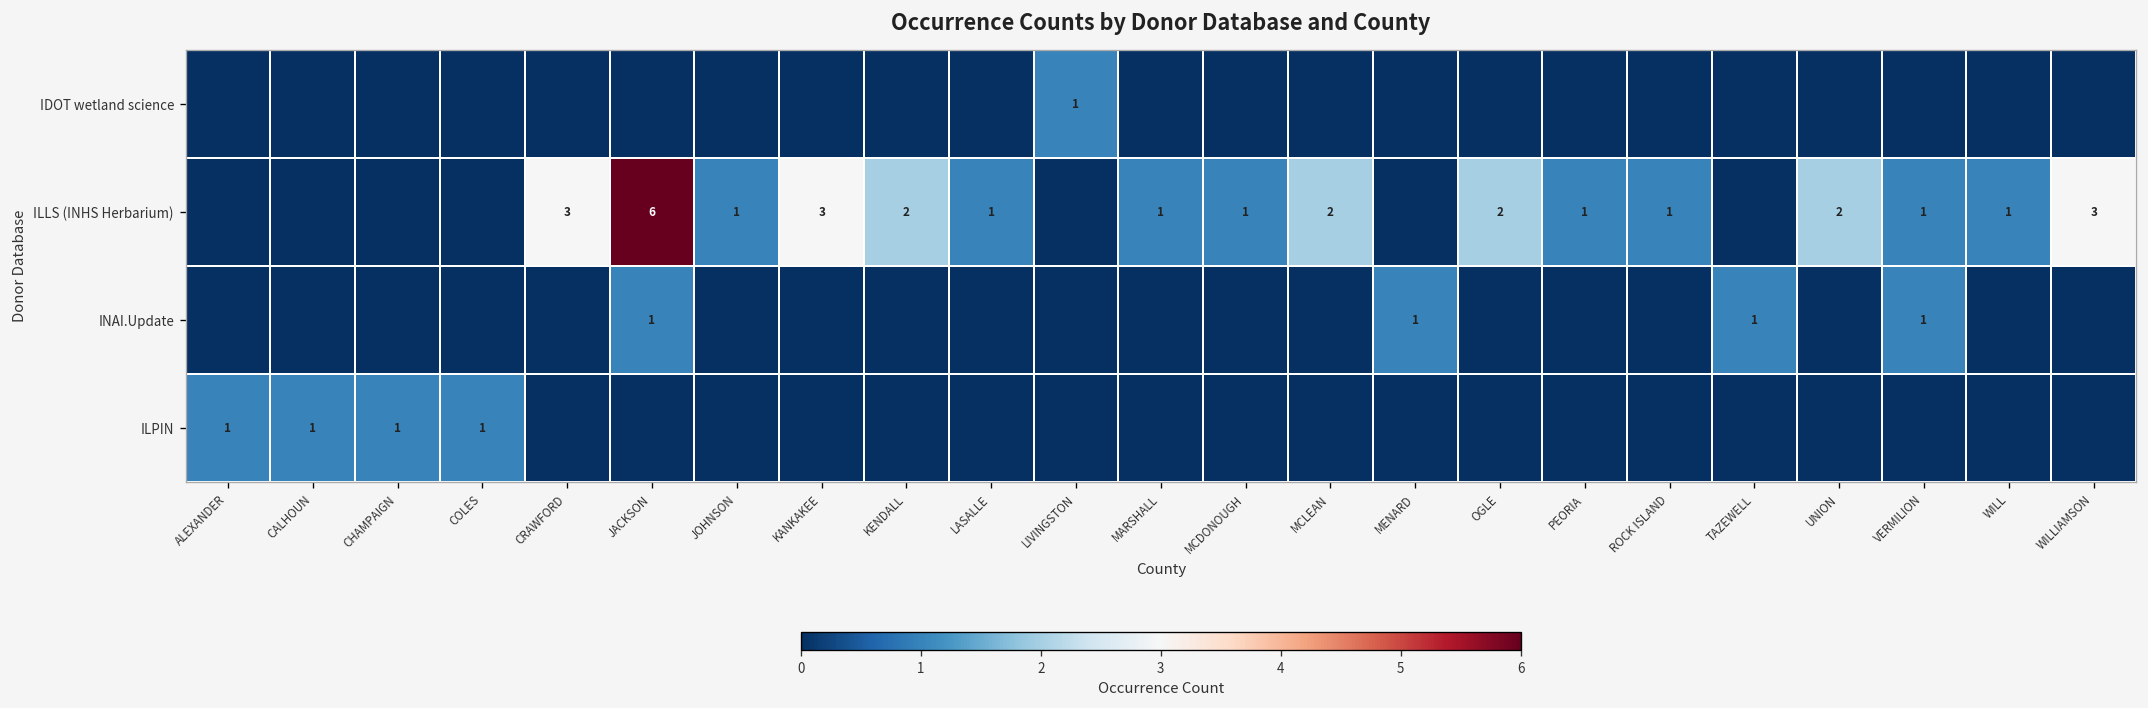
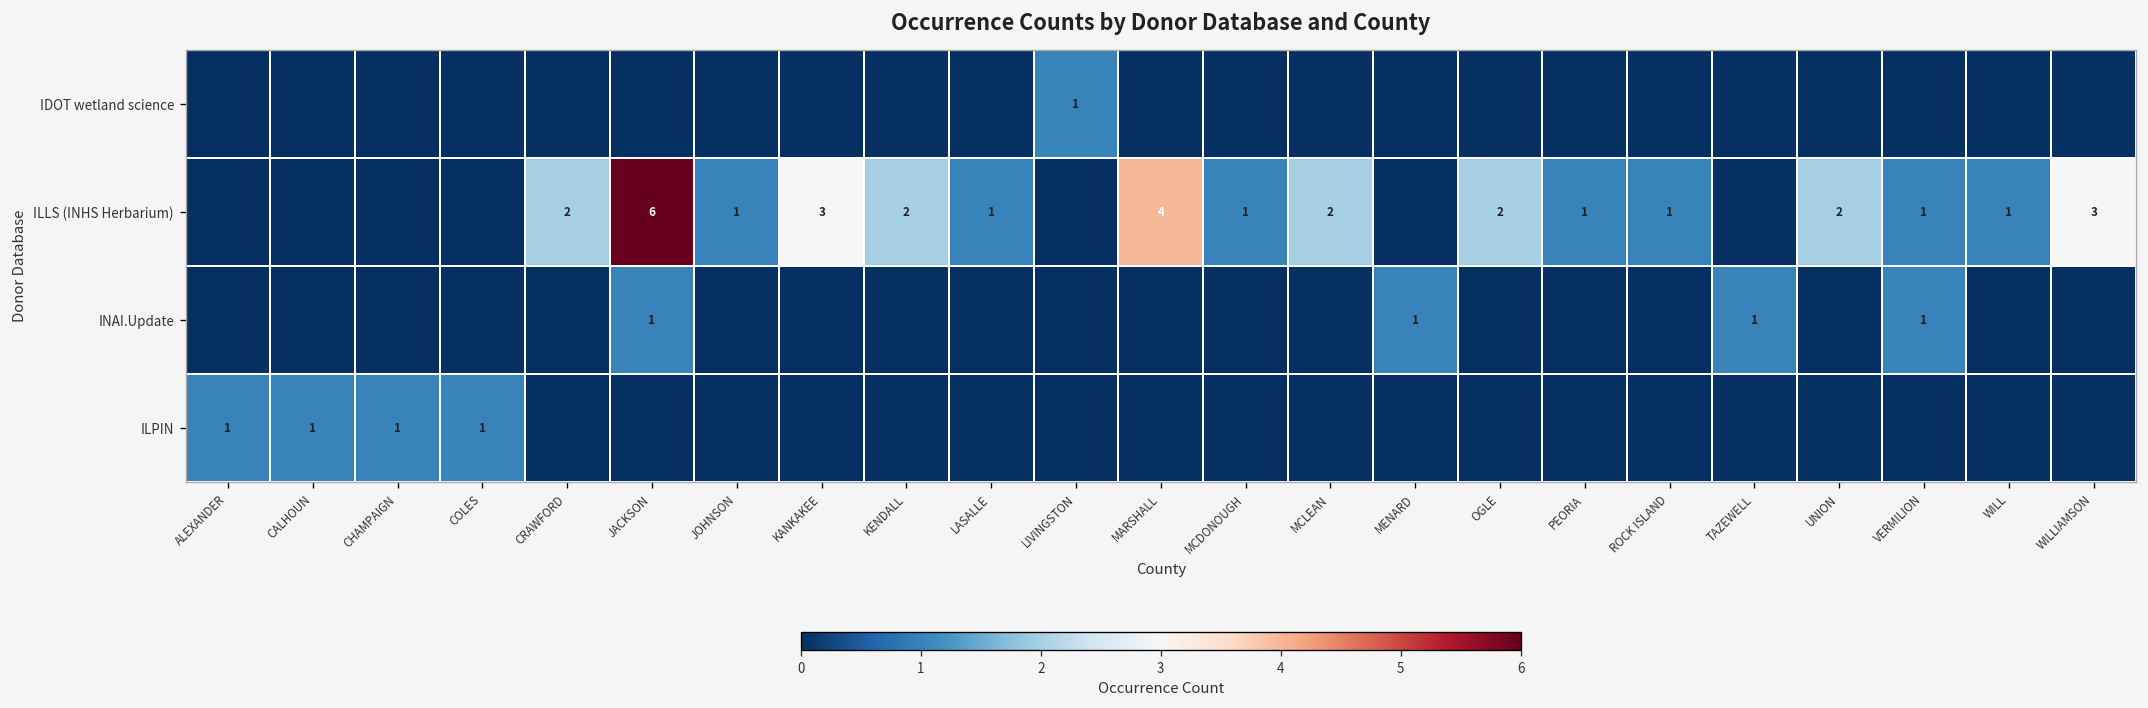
  {
    "IDOT wetland science": {
      "LIVINGSTON": 1
    },
    "ILLS (INHS Herbarium)": {
-     "CRAWFORD": 3,
+     "CRAWFORD": 2,
      "JACKSON": 6,
      "JOHNSON": 1,
      "KANKAKEE": 3,
      "KENDALL": 2,
      "LASALLE": 1,
-     "MARSHALL": 1,
+     "MARSHALL": 4,
      "MCDONOUGH": 1,
      "MCLEAN": 2,
      "OGLE": 2,
      "PEORIA": 1,
      "ROCK ISLAND": 1,
      "UNION": 2,
      "VERMILION": 1,
      "WILL": 1,
      "WILLIAMSON": 3
    },
    "INAI.Update": {
      "JACKSON": 1,
      "MENARD": 1,
      "TAZEWELL": 1,
      "VERMILION": 1
    },
    "ILPIN": {
      "ALEXANDER": 1,
      "CALHOUN": 1,
      "CHAMPAIGN": 1,
      "COLES": 1
    }
  }
